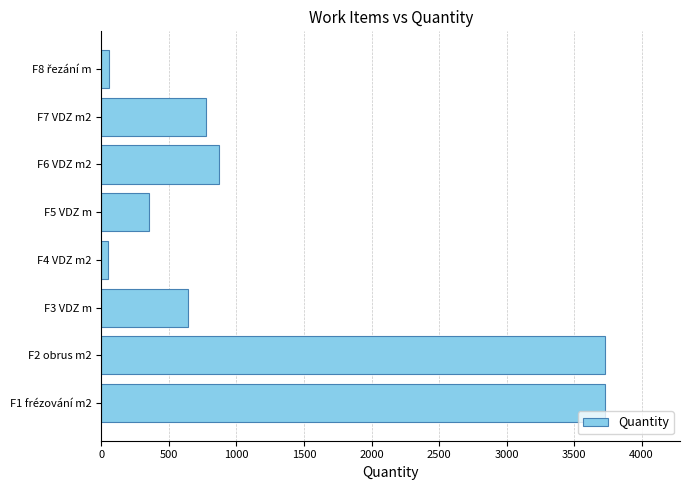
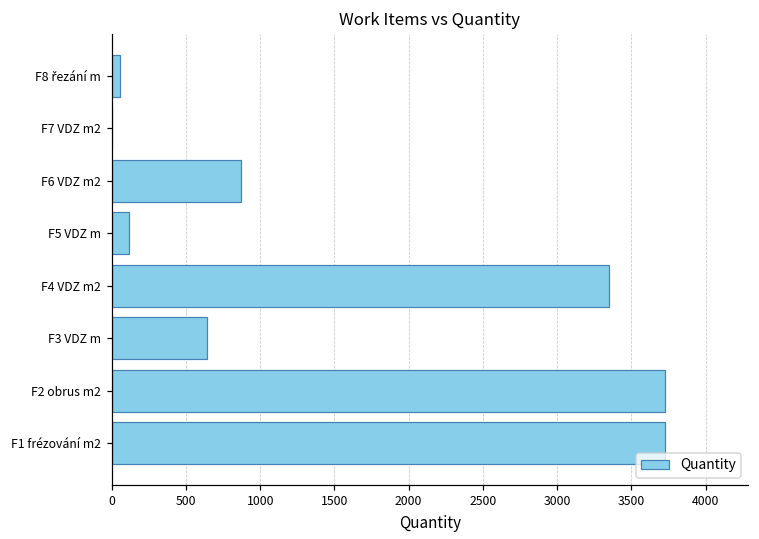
  {
    "F8 řezání m": 60,
-   "F7 VDZ m2": 770,
+   "F7 VDZ m2": 0,
    "F6 VDZ m2": 870,
-   "F5 VDZ m": 350,
-   "F4 VDZ m2": 50,
+   "F5 VDZ m": 120,
+   "F4 VDZ m2": 3350,
    "F3 VDZ m": 640,
    "F2 obrus m2": 3730,
    "F1 frézování m2": 3730
  }
